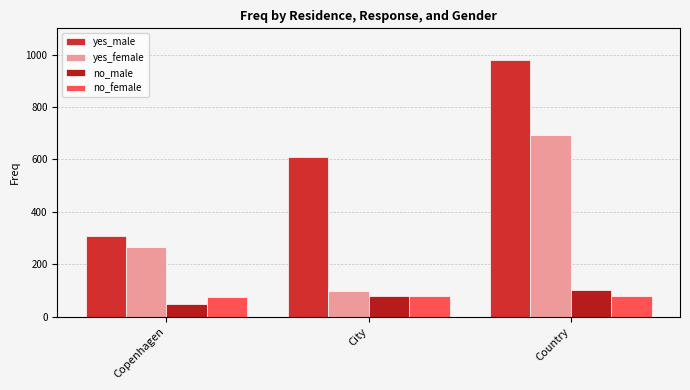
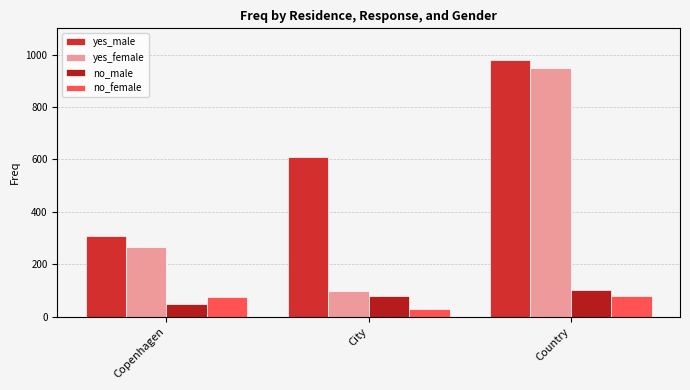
  {
    "yes_female": {
      "Copenhagen": 260,
      "City": 100,
-     "Country": 690
+     "Country": 950
    },
    "no_female": {
      "Copenhagen": 80,
-     "City": 80,
+     "City": 30,
      "Country": 80
    }
  }
